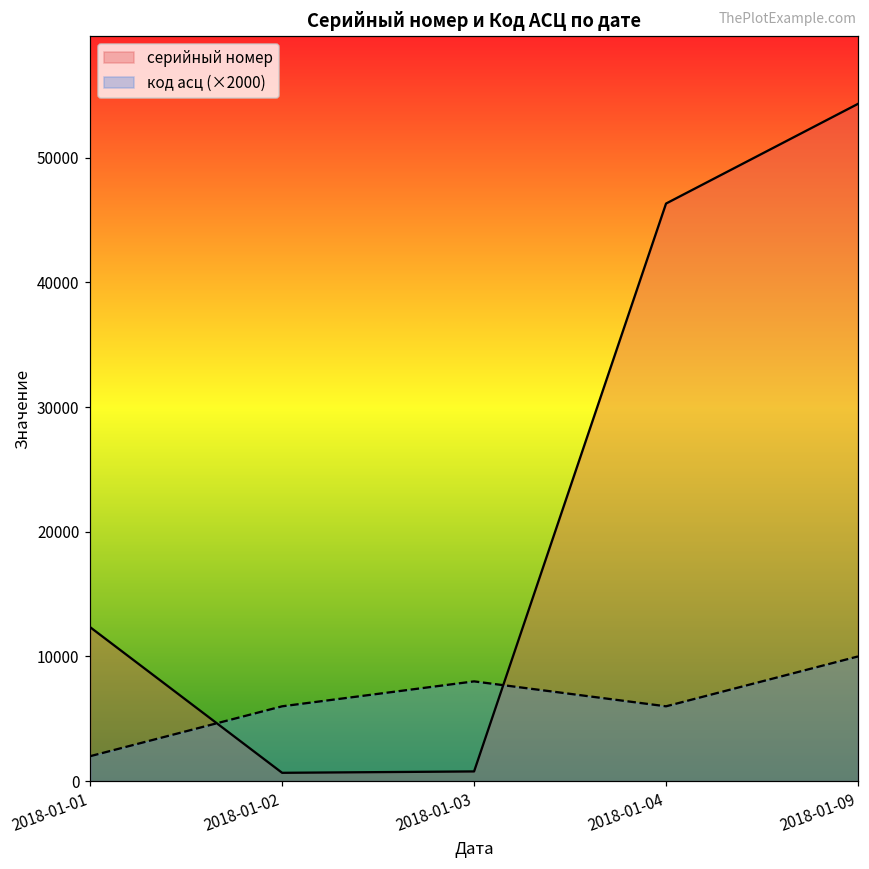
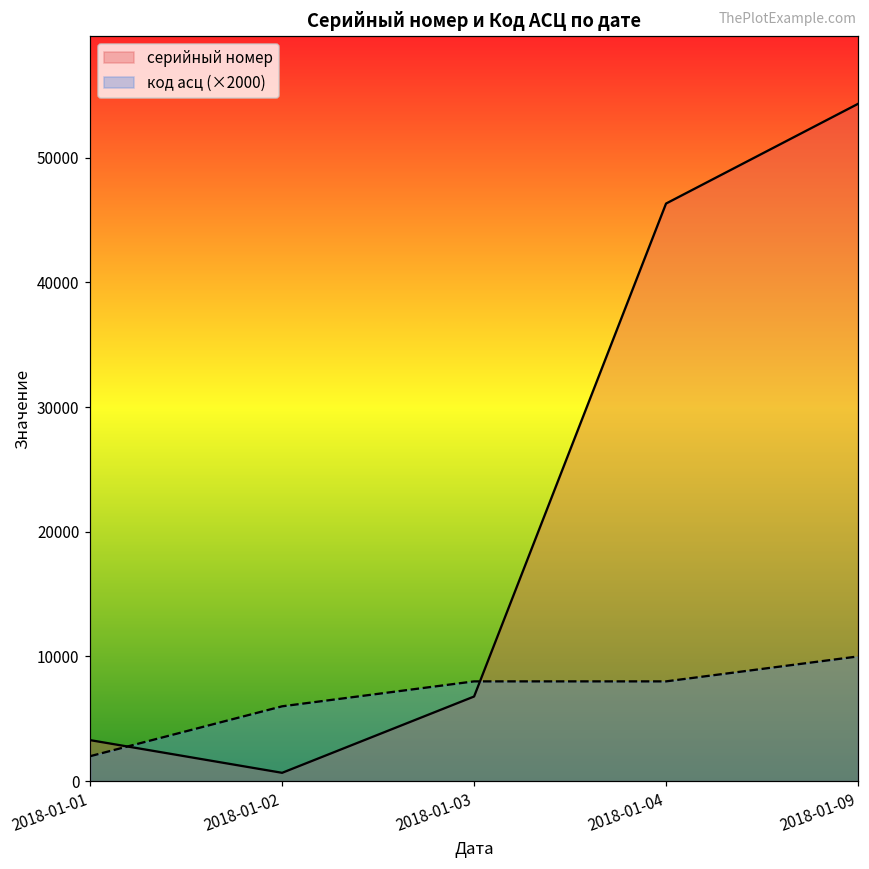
  {
    "серийный номер": {
-     "2018-01-01": 12300,
+     "2018-01-01": 3300,
      "2018-01-02": 700,
-     "2018-01-03": 800,
+     "2018-01-03": 6800,
      "2018-01-04": 46300,
      "2018-01-09": 54300
    },
    "код асц (×2000)": {
      "2018-01-01": 2000,
      "2018-01-02": 6000,
      "2018-01-03": 8000,
-     "2018-01-04": 6000,
+     "2018-01-04": 8000,
      "2018-01-09": 10000
    }
  }
